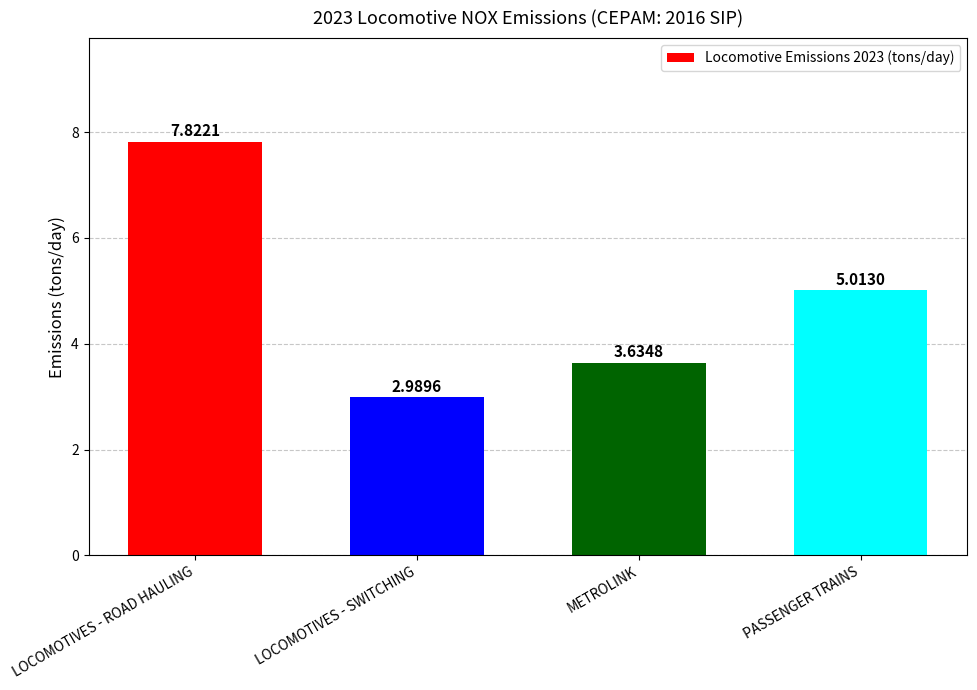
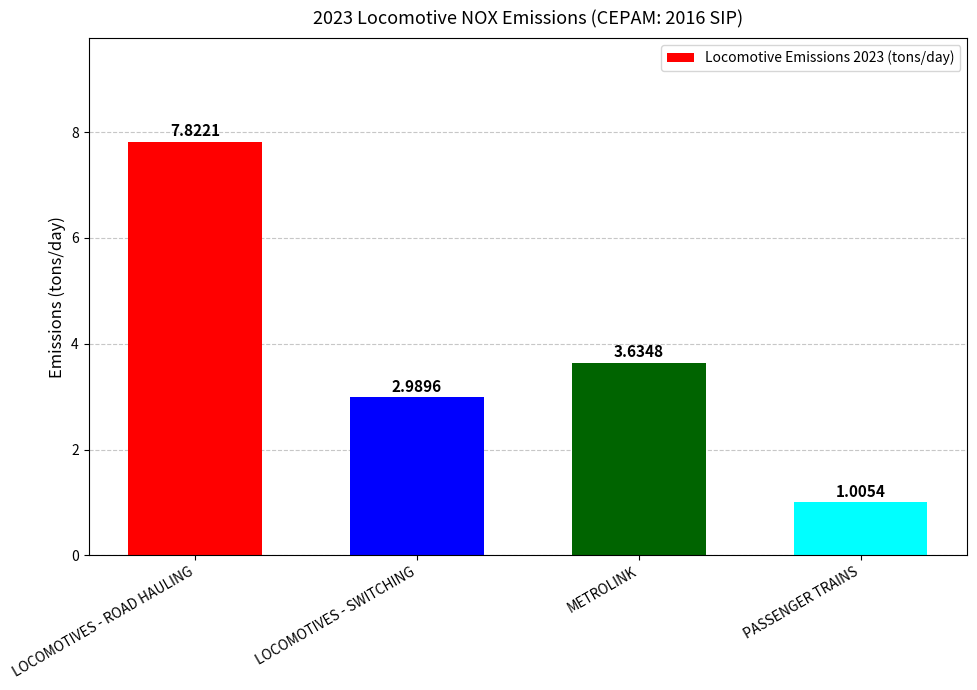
  {
    "LOCOMOTIVES - ROAD HAULING": 7.8221,
    "LOCOMOTIVES - SWITCHING": 2.9896,
    "METROLINK": 3.6348,
-   "PASSENGER TRAINS": 5.0130
+   "PASSENGER TRAINS": 1.0054
  }
